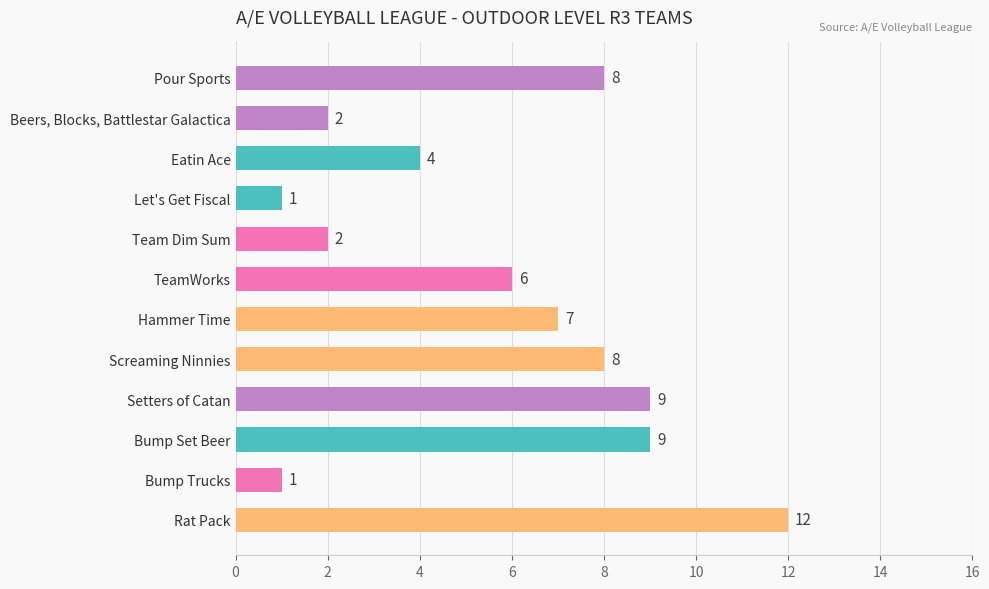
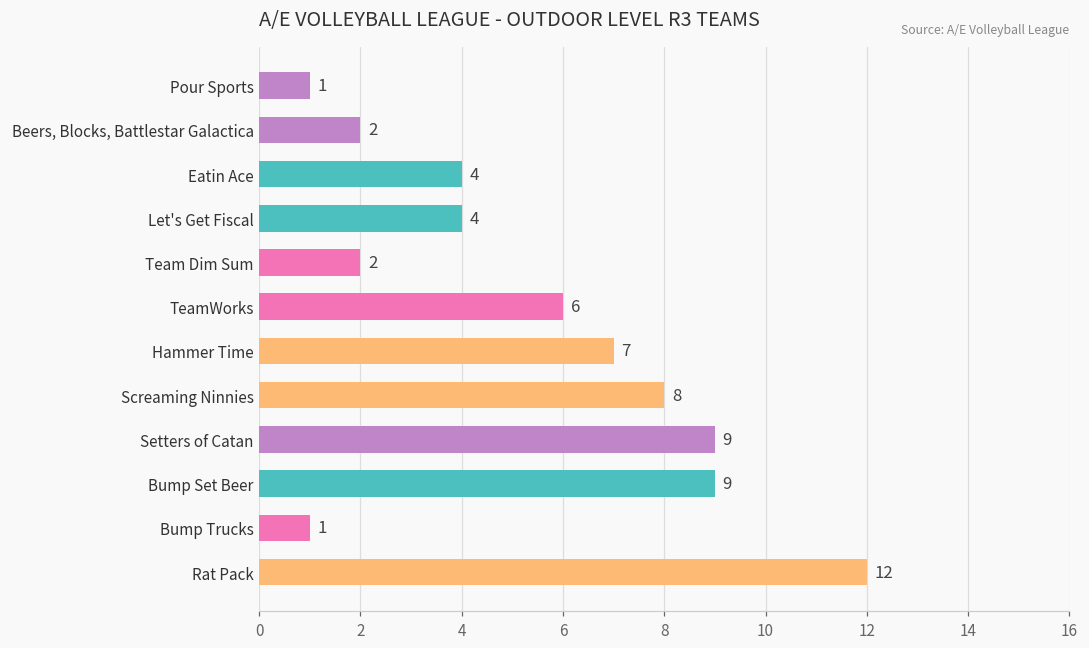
  {
-   "Pour Sports": 8,
+   "Pour Sports": 1,
    "Beers, Blocks, Battlestar Galactica": 2,
    "Eatin Ace": 4,
-   "Let's Get Fiscal": 1,
+   "Let's Get Fiscal": 4,
    "Team Dim Sum": 2,
    "TeamWorks": 6,
    "Hammer Time": 7,
    "Screaming Ninnies": 8,
    "Setters of Catan": 9,
    "Bump Set Beer": 9,
    "Bump Trucks": 1,
    "Rat Pack": 12
  }
